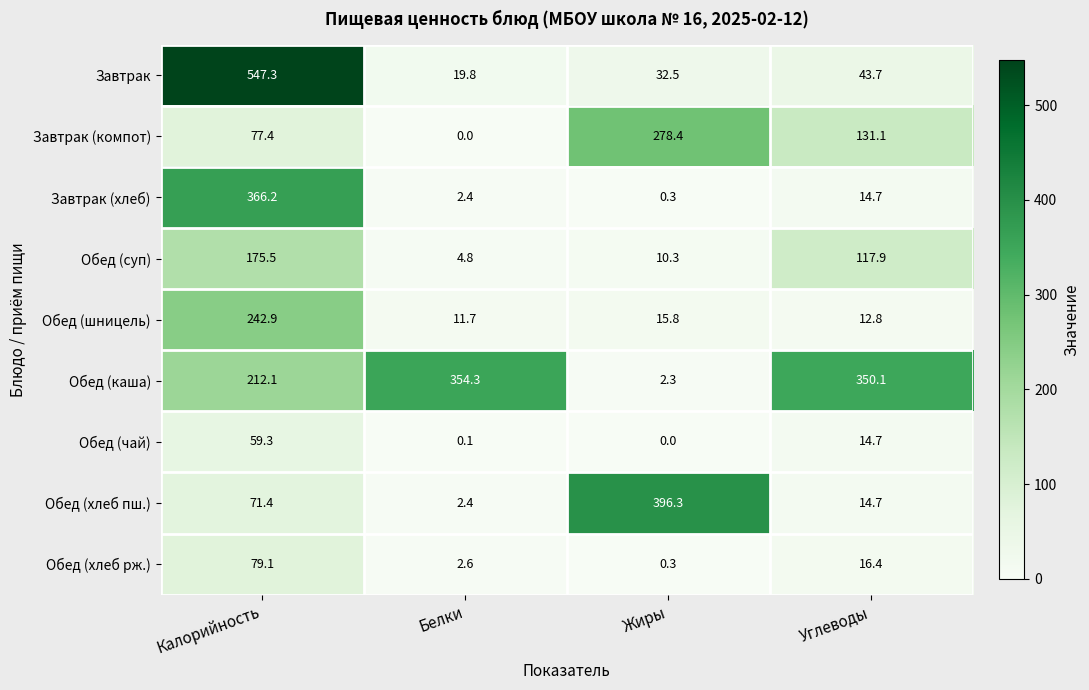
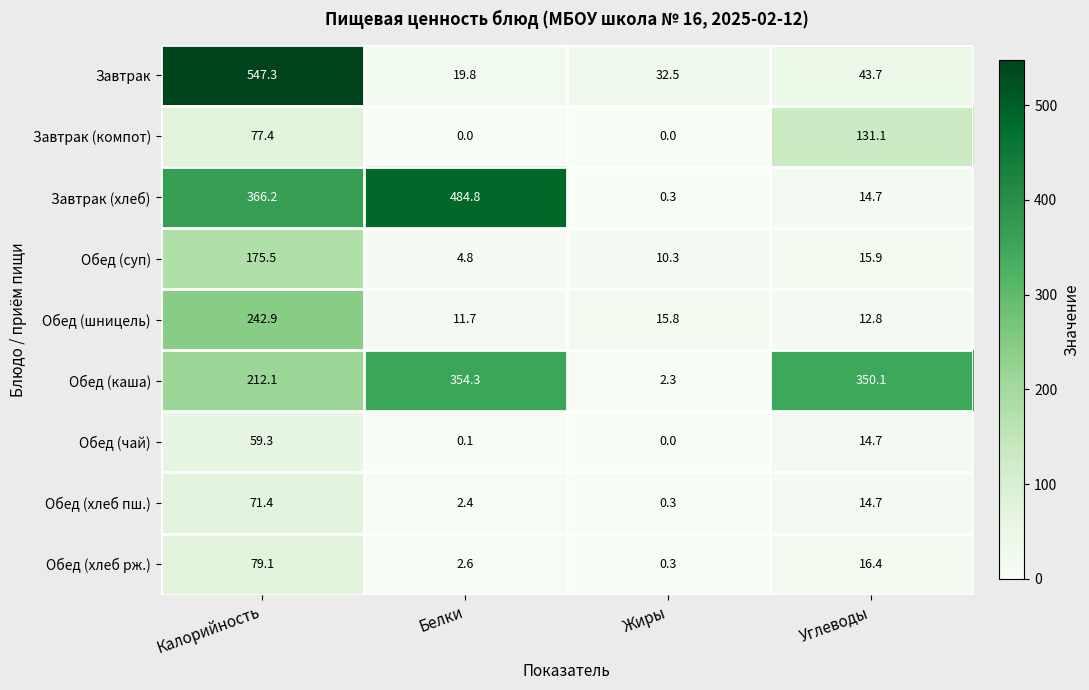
  {
    "Завтрак": {
      "Калорийность": 547.3,
      "Белки": 19.8,
      "Жиры": 32.5,
      "Углеводы": 43.7
    },
    "Завтрак (компот)": {
      "Калорийность": 77.4,
      "Белки": 0.0,
-     "Жиры": 278.4,
+     "Жиры": 0.0,
      "Углеводы": 131.1
    },
    "Завтрак (хлеб)": {
      "Калорийность": 366.2,
-     "Белки": 2.4,
+     "Белки": 484.8,
      "Жиры": 0.3,
      "Углеводы": 14.7
    },
    "Обед (суп)": {
      "Калорийность": 175.5,
      "Белки": 4.8,
      "Жиры": 10.3,
-     "Углеводы": 117.9
+     "Углеводы": 15.9
    },
    "Обед (шницель)": {
      "Калорийность": 242.9,
      "Белки": 11.7,
      "Жиры": 15.8,
      "Углеводы": 12.8
    },
    "Обед (каша)": {
      "Калорийность": 212.1,
      "Белки": 354.3,
      "Жиры": 2.3,
      "Углеводы": 350.1
    },
    "Обед (чай)": {
      "Калорийность": 59.3,
      "Белки": 0.1,
      "Жиры": 0.0,
      "Углеводы": 14.7
    },
    "Обед (хлеб пш.)": {
      "Калорийность": 71.4,
      "Белки": 2.4,
-     "Жиры": 396.3,
+     "Жиры": 0.3,
      "Углеводы": 14.7
    },
    "Обед (хлеб рж.)": {
      "Калорийность": 79.1,
      "Белки": 2.6,
      "Жиры": 0.3,
      "Углеводы": 16.4
    }
  }
